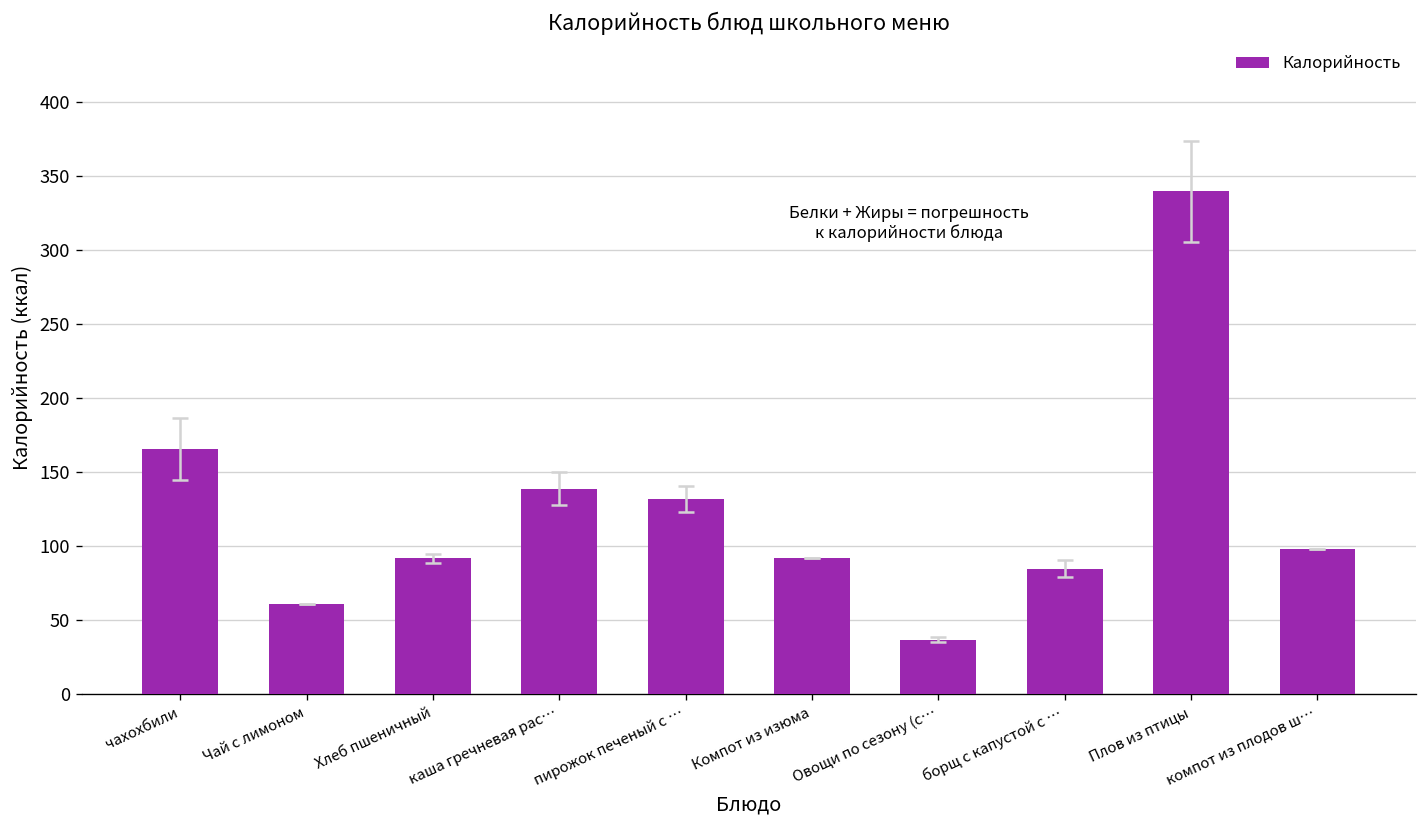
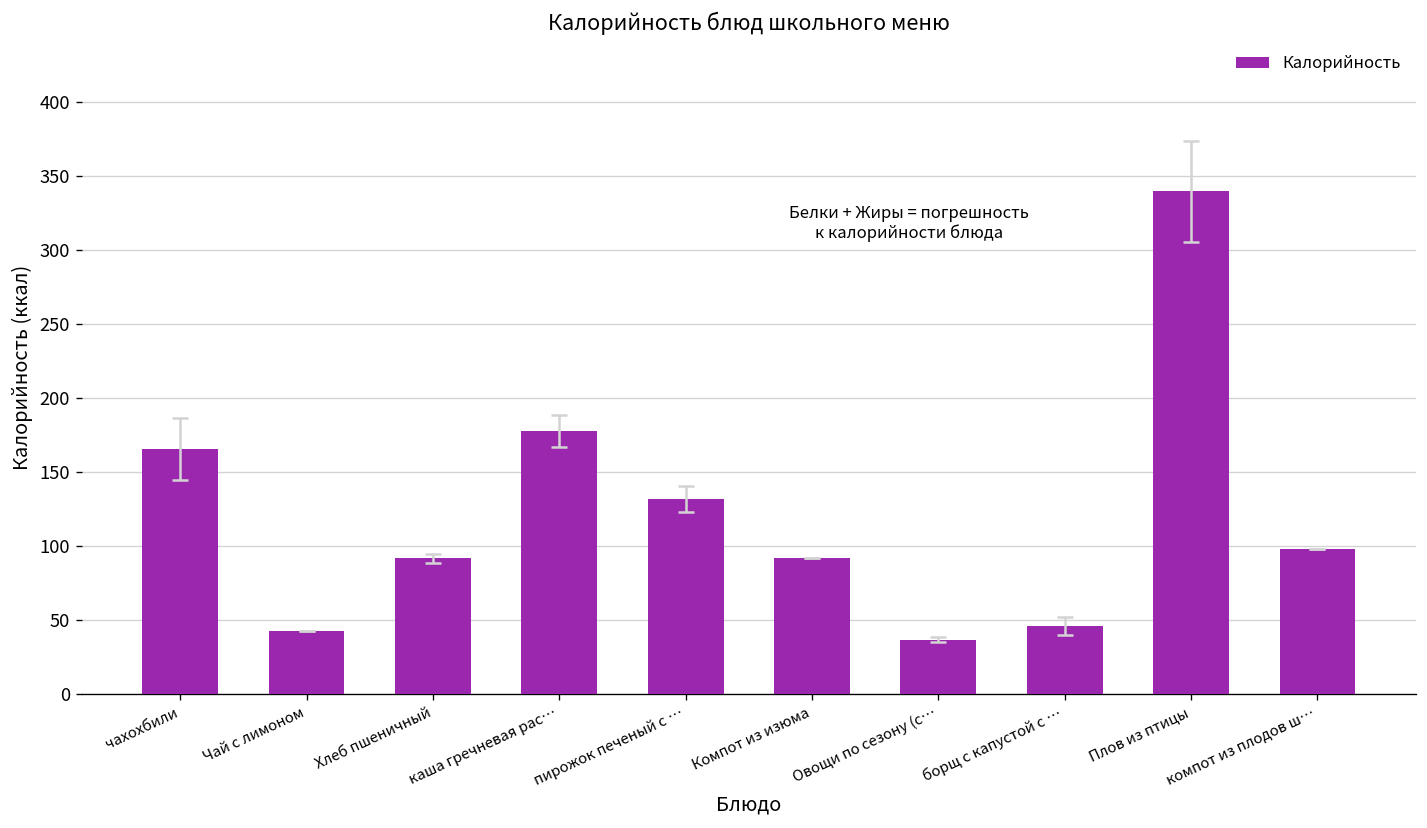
  {
    "Калорийность": {
      "чахохбили": 166,
-     "Чай с лимоном": 61,
+     "Чай с лимоном": 43,
      "Хлеб пшеничный": 92,
-     "каша гречневая рас…": 139,
+     "каша гречневая рас…": 178,
      "пирожок печеный с …": 132,
      "Компот из изюма": 92,
      "Овощи по сезону (с…": 37,
-     "борщ с капустой с …": 85,
+     "борщ с капустой с …": 46,
      "Плов из птицы": 340,
      "компот из плодов ш…": 98
    }
  }
